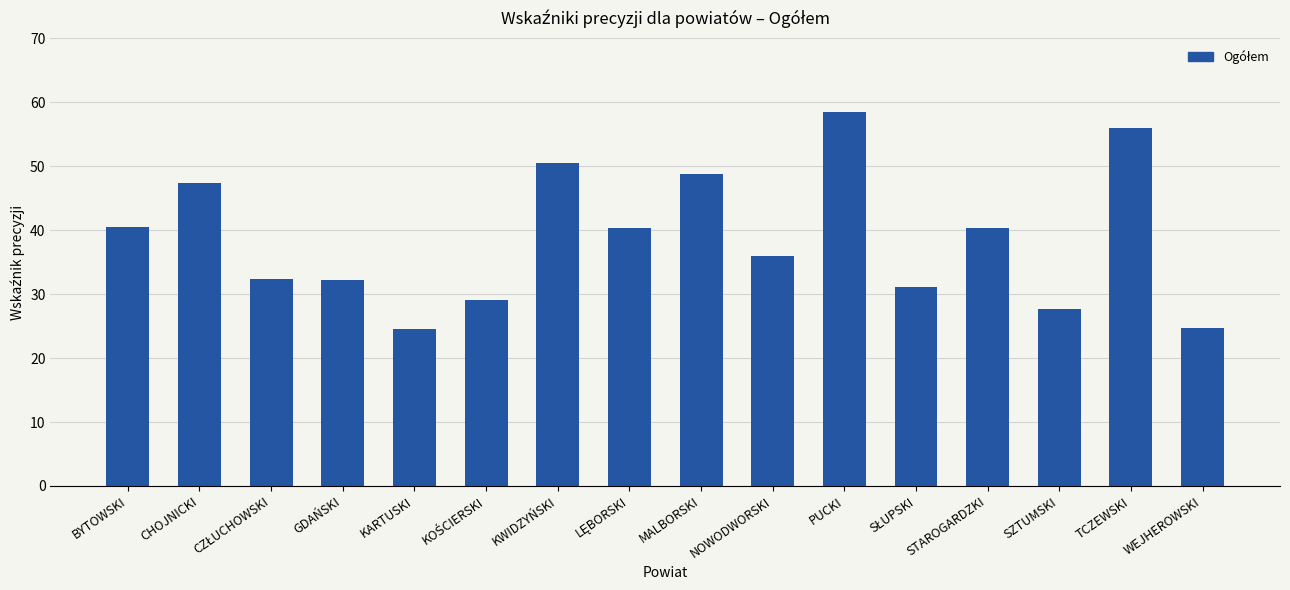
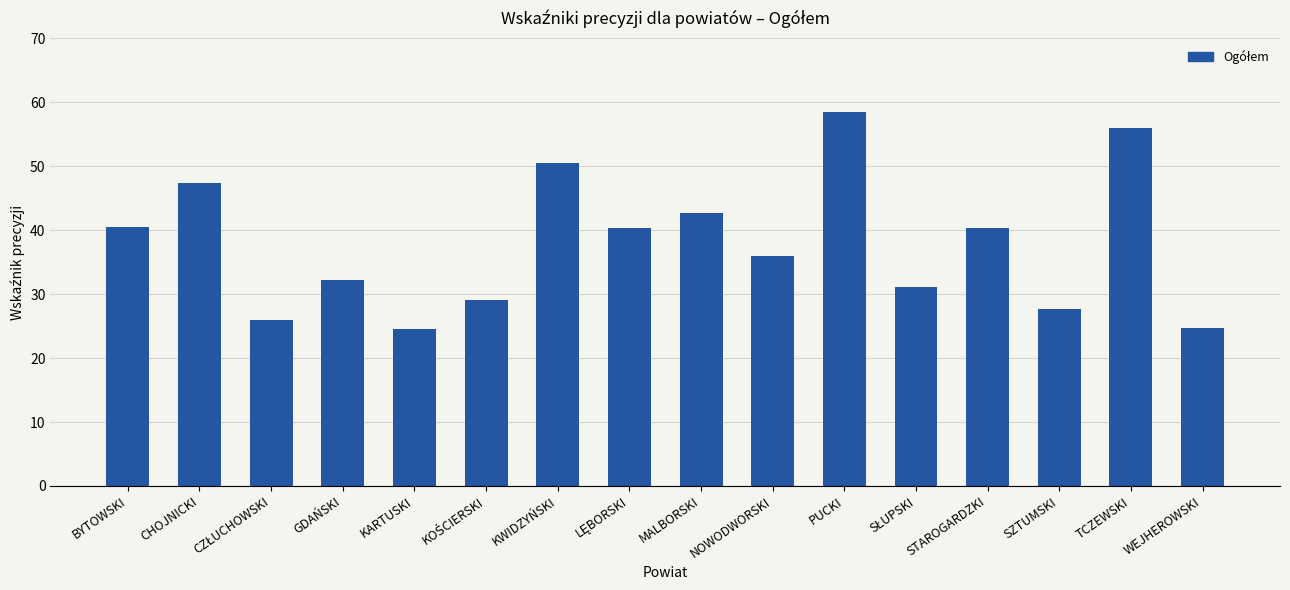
  {
    "BYTOWSKI": 40,
    "CHOJNICKI": 47,
-   "CZŁUCHOWSKI": 32,
+   "CZŁUCHOWSKI": 26,
    "GDAŃSKI": 32,
    "KARTUSKI": 25,
    "KOŚCIERSKI": 29,
    "KWIDZYŃSKI": 51,
    "LĘBORSKI": 40,
-   "MALBORSKI": 49,
+   "MALBORSKI": 43,
    "NOWODWORSKI": 36,
    "PUCKI": 58,
    "SŁUPSKI": 31,
    "STAROGARDZKI": 40,
    "SZTUMSKI": 28,
    "TCZEWSKI": 56,
    "WEJHEROWSKI": 25
  }
